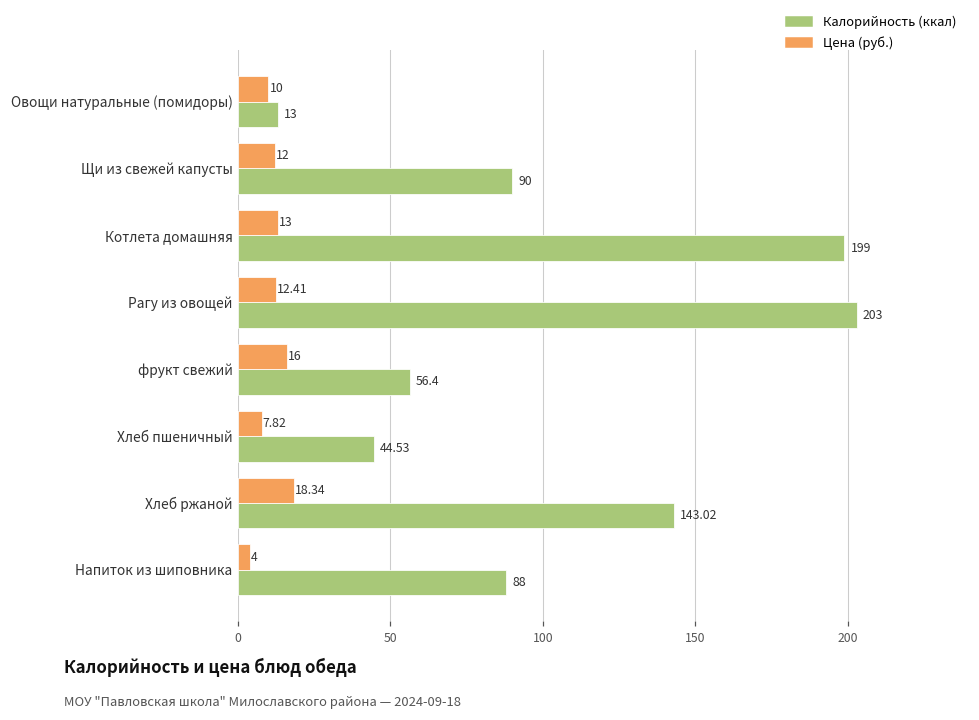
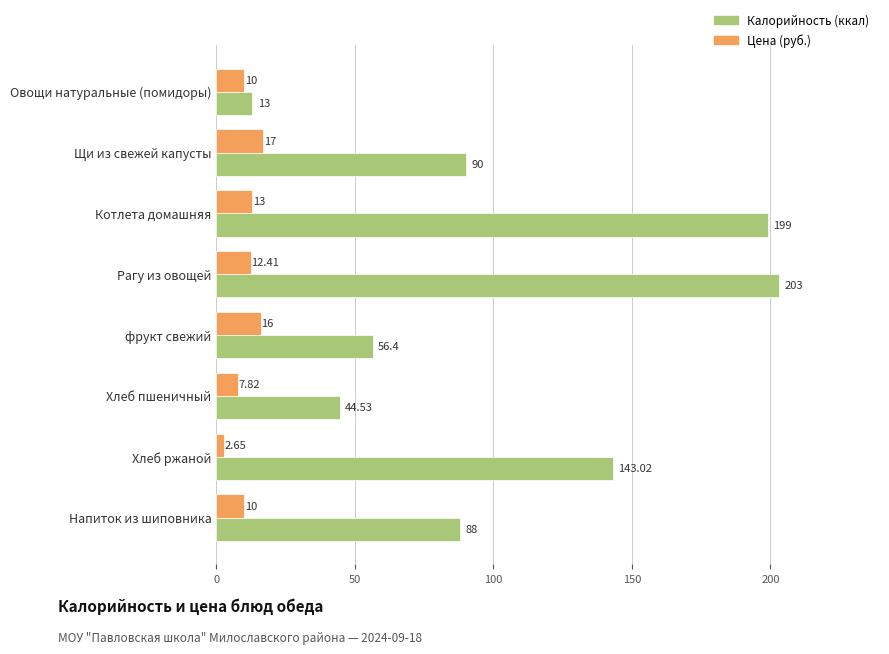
  {
    "Цена (руб.)": {
      "Овощи натуральные (помидоры)": 10,
-     "Щи из свежей капусты": 12,
+     "Щи из свежей капусты": 17,
      "Котлета домашняя": 13,
      "Рагу из овощей": 12.41,
      "фрукт свежий": 16,
      "Хлеб пшеничный": 7.82,
-     "Хлеб ржаной": 18.34,
-     "Напиток из шиповника": 4
+     "Хлеб ржаной": 2.65,
+     "Напиток из шиповника": 10
    }
  }
